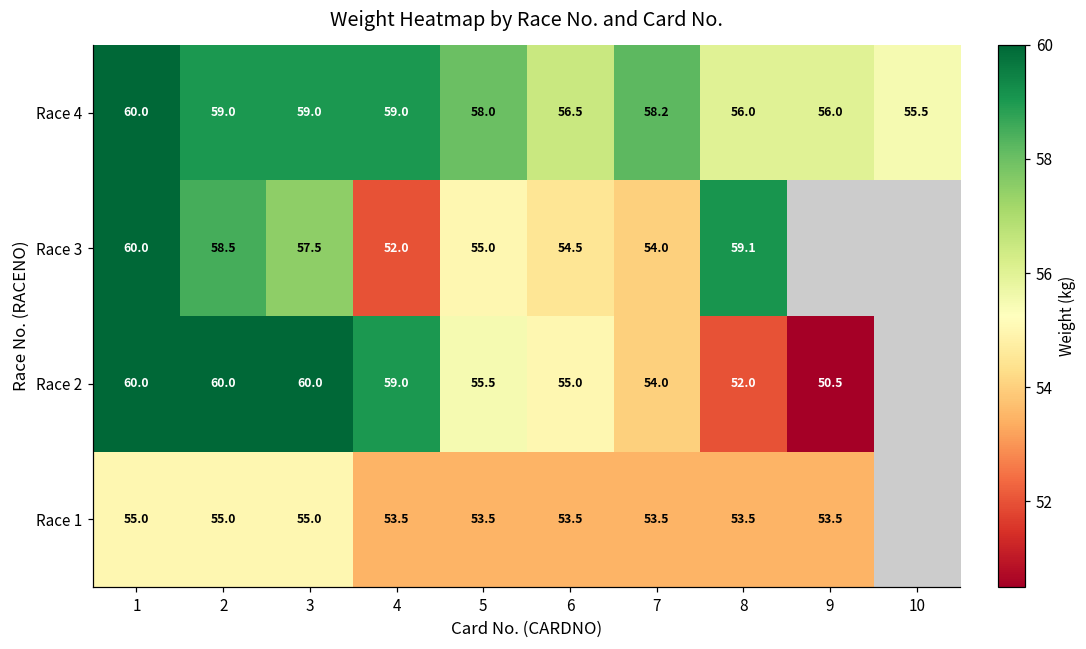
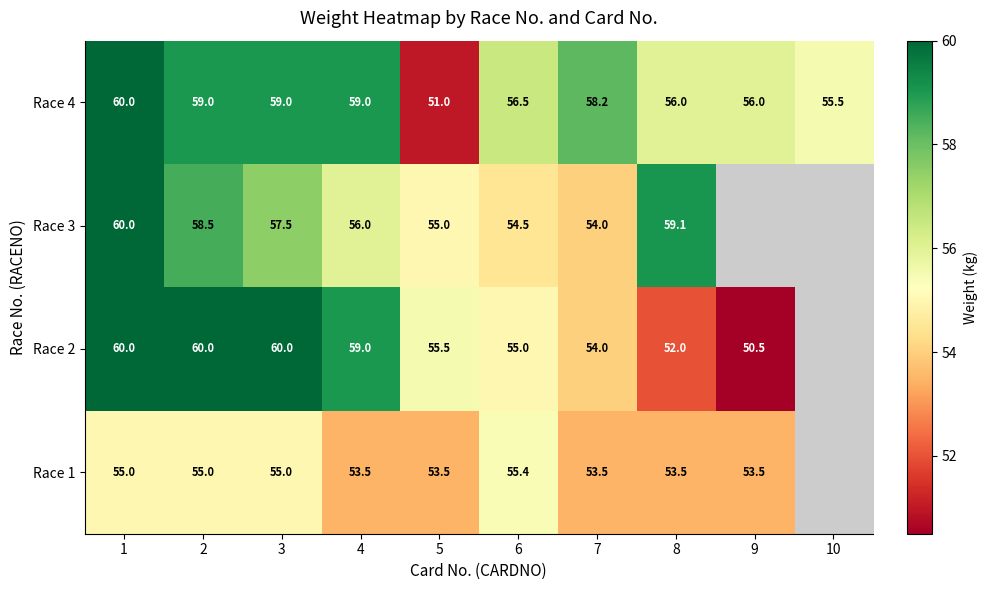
  {
    "Race 4": {
      "1": 60.0,
      "2": 59.0,
      "3": 59.0,
      "4": 59.0,
-     "5": 58.0,
+     "5": 51.0,
      "6": 56.5,
      "7": 58.2,
      "8": 56.0,
      "9": 56.0,
      "10": 55.5
    },
    "Race 3": {
      "1": 60.0,
      "2": 58.5,
      "3": 57.5,
-     "4": 52.0,
+     "4": 56.0,
      "5": 55.0,
      "6": 54.5,
      "7": 54.0,
      "8": 59.1
    },
    "Race 2": {
      "1": 60.0,
      "2": 60.0,
      "3": 60.0,
      "4": 59.0,
      "5": 55.5,
      "6": 55.0,
      "7": 54.0,
      "8": 52.0,
      "9": 50.5
    },
    "Race 1": {
      "1": 55.0,
      "2": 55.0,
      "3": 55.0,
      "4": 53.5,
      "5": 53.5,
-     "6": 53.5,
+     "6": 55.4,
      "7": 53.5,
      "8": 53.5,
      "9": 53.5
    }
  }
